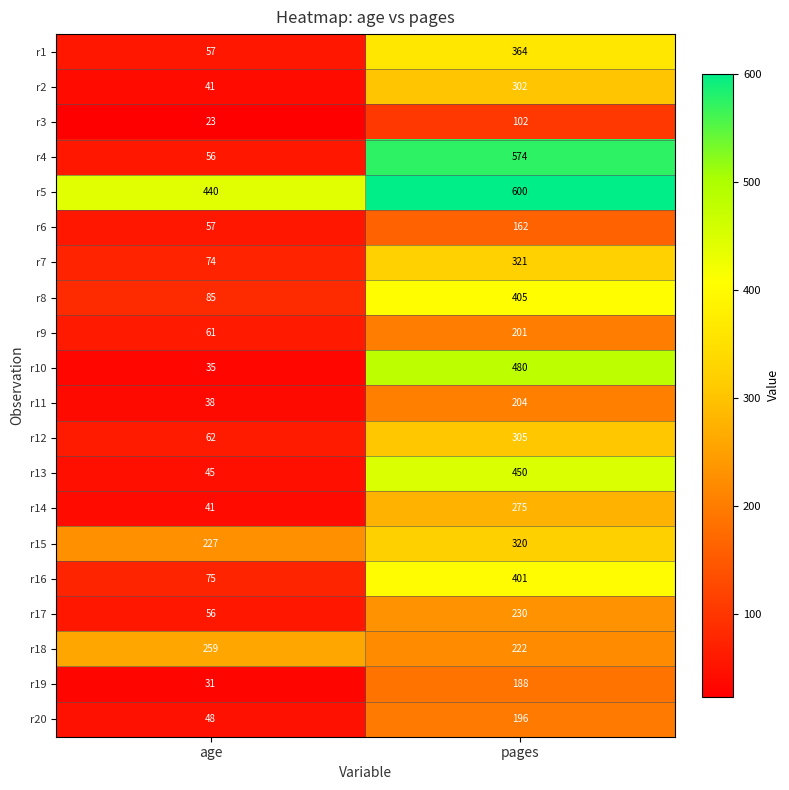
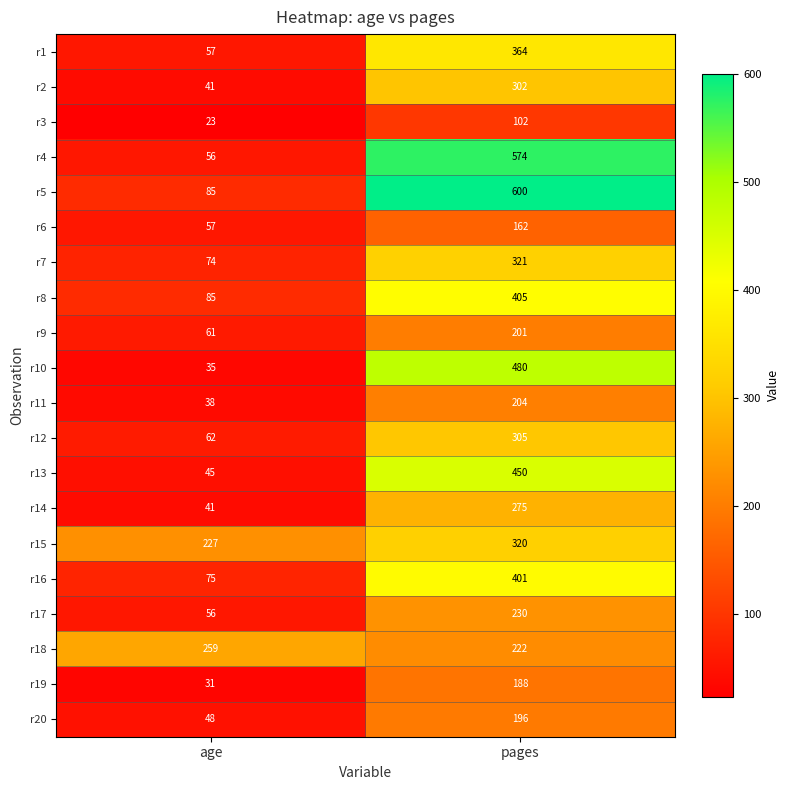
  {
    "r1": {
      "age": 57,
      "pages": 364
    },
    "r2": {
      "age": 41,
      "pages": 302
    },
    "r3": {
      "age": 23,
      "pages": 102
    },
    "r4": {
      "age": 56,
      "pages": 574
    },
    "r5": {
-     "age": 440,
+     "age": 85,
      "pages": 600
    },
    "r6": {
      "age": 57,
      "pages": 162
    },
    "r7": {
      "age": 74,
      "pages": 321
    },
    "r8": {
      "age": 85,
      "pages": 405
    },
    "r9": {
      "age": 61,
      "pages": 201
    },
    "r10": {
      "age": 35,
      "pages": 480
    },
    "r11": {
      "age": 38,
      "pages": 204
    },
    "r12": {
      "age": 62,
      "pages": 305
    },
    "r13": {
      "age": 45,
      "pages": 450
    },
    "r14": {
      "age": 41,
      "pages": 275
    },
    "r15": {
      "age": 227,
      "pages": 320
    },
    "r16": {
      "age": 75,
      "pages": 401
    },
    "r17": {
      "age": 56,
      "pages": 230
    },
    "r18": {
      "age": 259,
      "pages": 222
    },
    "r19": {
      "age": 31,
      "pages": 188
    },
    "r20": {
      "age": 48,
      "pages": 196
    }
  }
